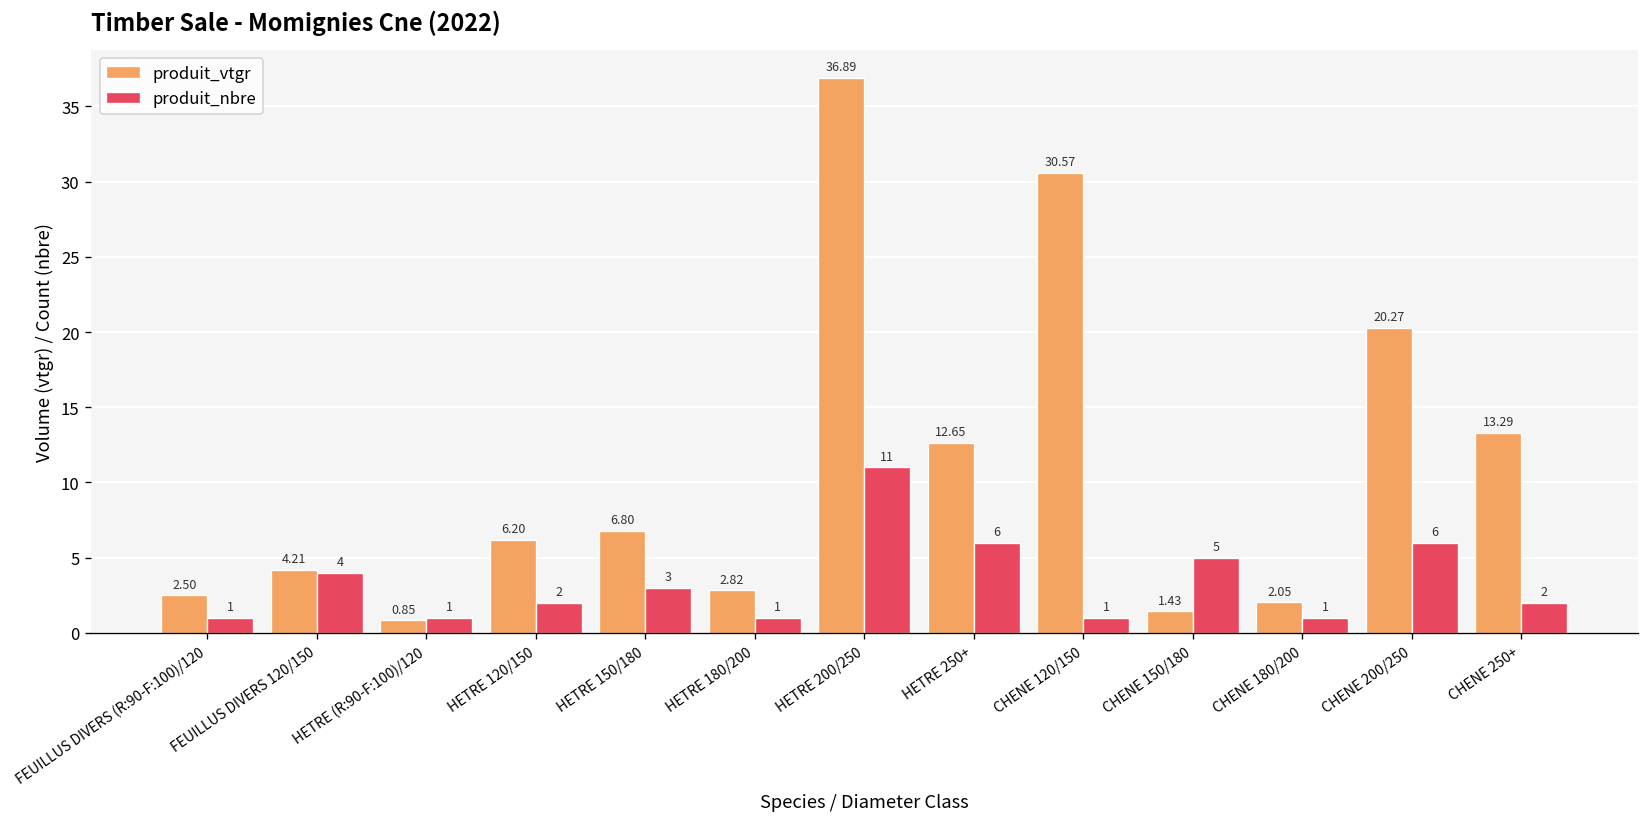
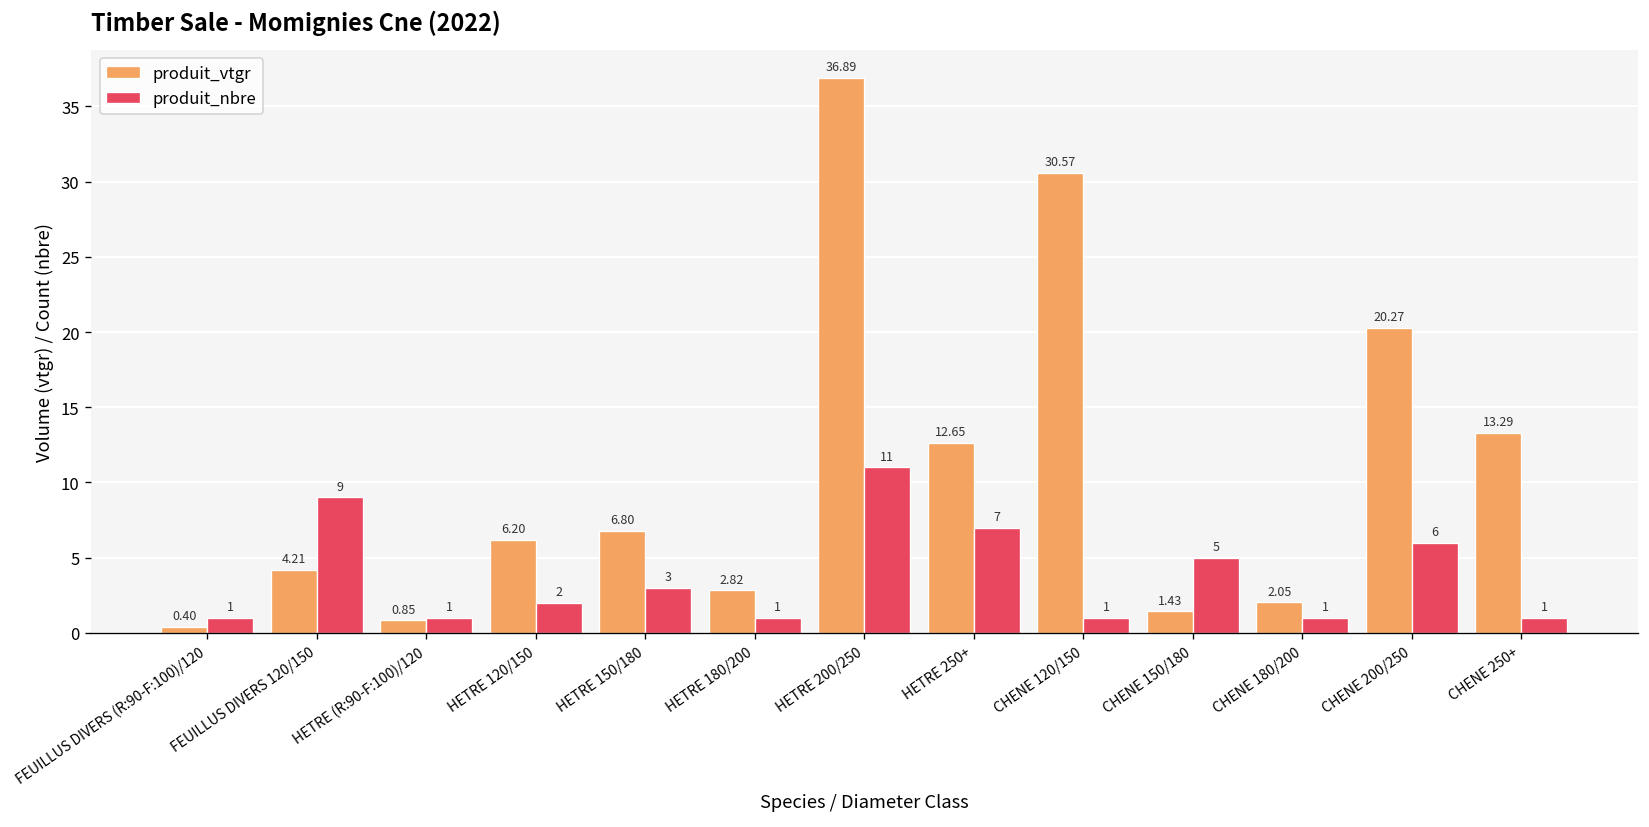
  {
    "produit_vtgr": {
-     "FEUILLUS DIVERS (R:90-F:100)/120": 2.50,
+     "FEUILLUS DIVERS (R:90-F:100)/120": 0.40,
      "FEUILLUS DIVERS 120/150": 4.21,
      "HETRE (R:90-F:100)/120": 0.85,
      "HETRE 120/150": 6.20,
      "HETRE 150/180": 6.80,
      "HETRE 180/200": 2.82,
      "HETRE 200/250": 36.89,
      "HETRE 250+": 12.65,
      "CHENE 120/150": 30.57,
      "CHENE 150/180": 1.43,
      "CHENE 180/200": 2.05,
      "CHENE 200/250": 20.27,
      "CHENE 250+": 13.29
    },
    "produit_nbre": {
      "FEUILLUS DIVERS (R:90-F:100)/120": 1,
-     "FEUILLUS DIVERS 120/150": 4,
+     "FEUILLUS DIVERS 120/150": 9,
      "HETRE (R:90-F:100)/120": 1,
      "HETRE 120/150": 2,
      "HETRE 150/180": 3,
      "HETRE 180/200": 1,
      "HETRE 200/250": 11,
-     "HETRE 250+": 6,
+     "HETRE 250+": 7,
      "CHENE 120/150": 1,
      "CHENE 150/180": 5,
      "CHENE 180/200": 1,
      "CHENE 200/250": 6,
-     "CHENE 250+": 2
+     "CHENE 250+": 1
    }
  }
